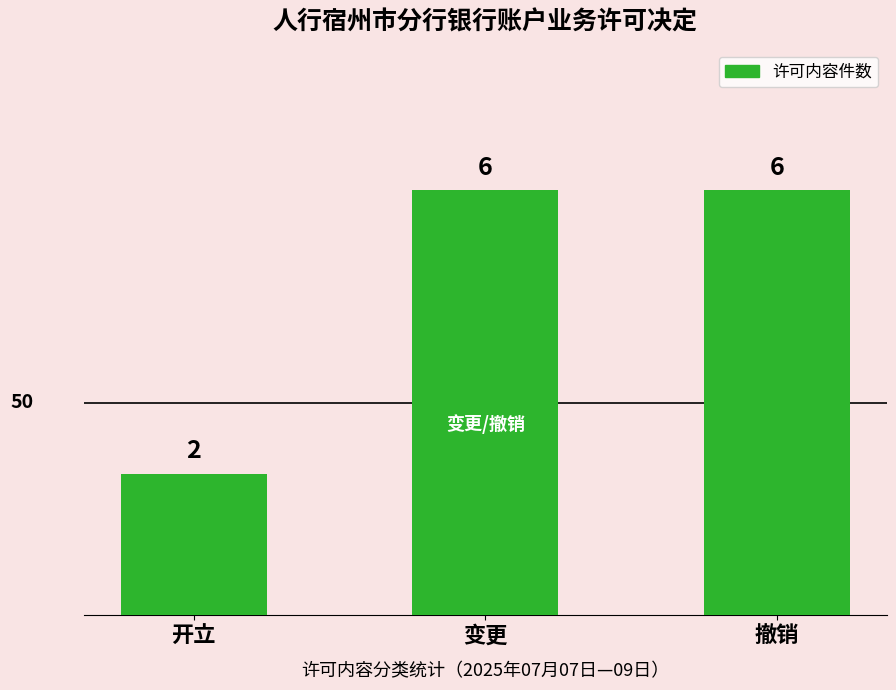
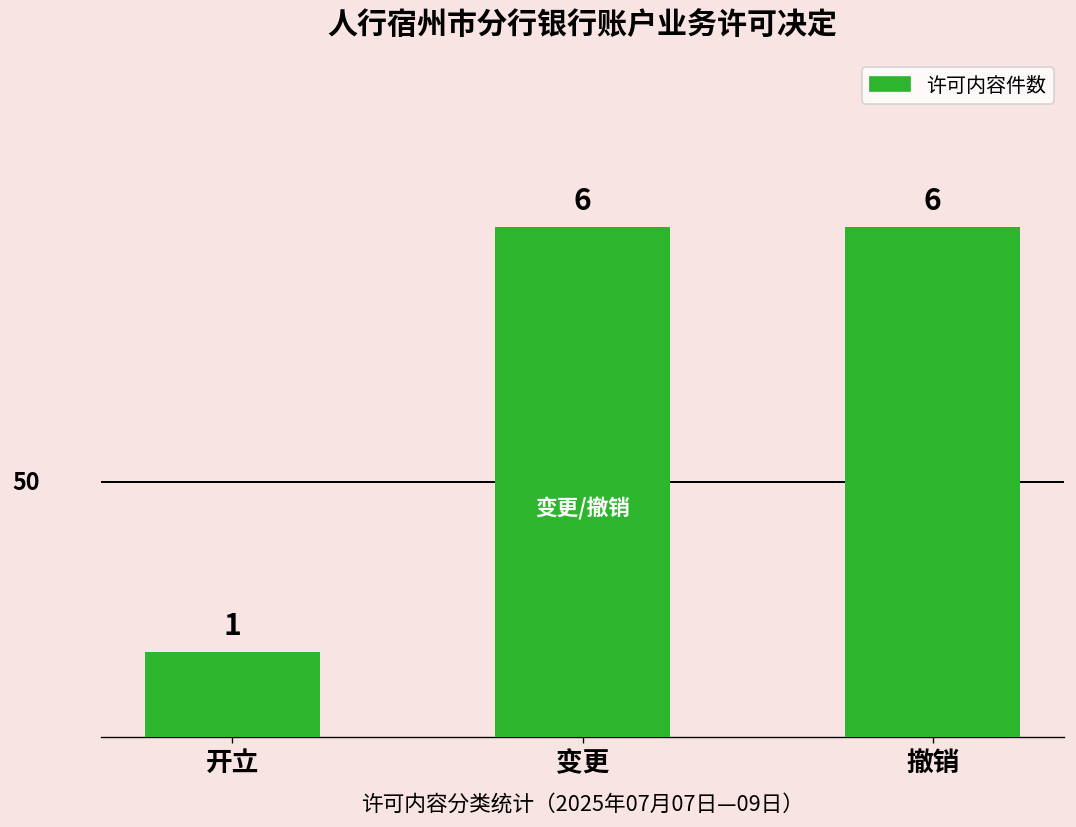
  {
-   "开立": 2,
+   "开立": 1,
    "变更": 6,
    "撤销": 6
  }
